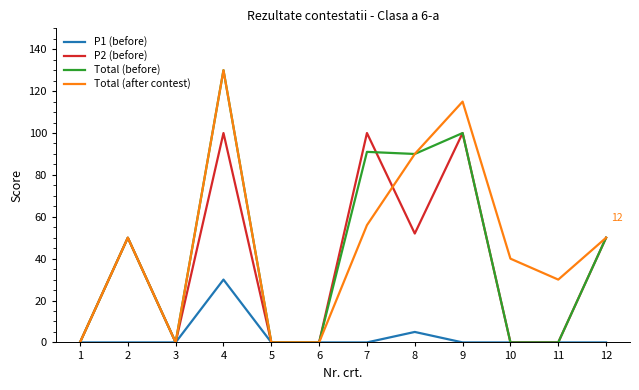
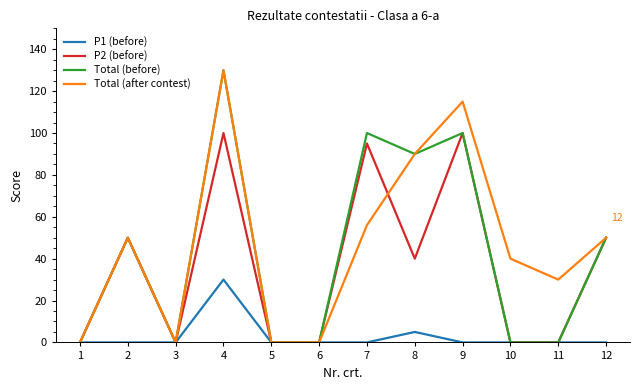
  {
    "P1 (before)": {
      "2": 0,
      "4": 30,
      "7": 0,
      "8": 5,
      "9": 0,
      "12": 0
    },
    "P2 (before)": {
      "4": 100,
-     "7": 100,
-     "8": 52
+     "7": 95,
+     "8": 40
    },
    "Total (before)": {
-     "7": 91
+     "7": 100
    },
    "Total (after contest)": {
      "7": 56,
      "9": 115,
      "10": 40,
      "11": 30
    }
  }
